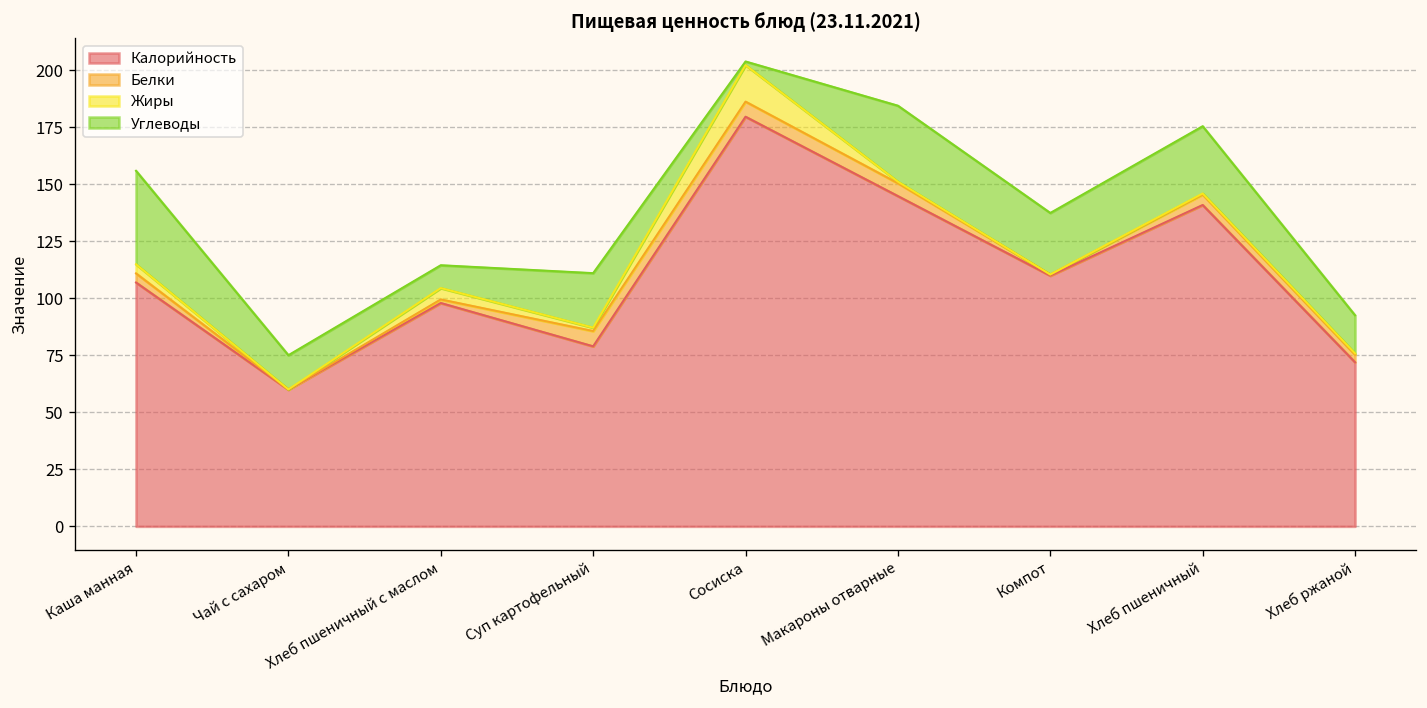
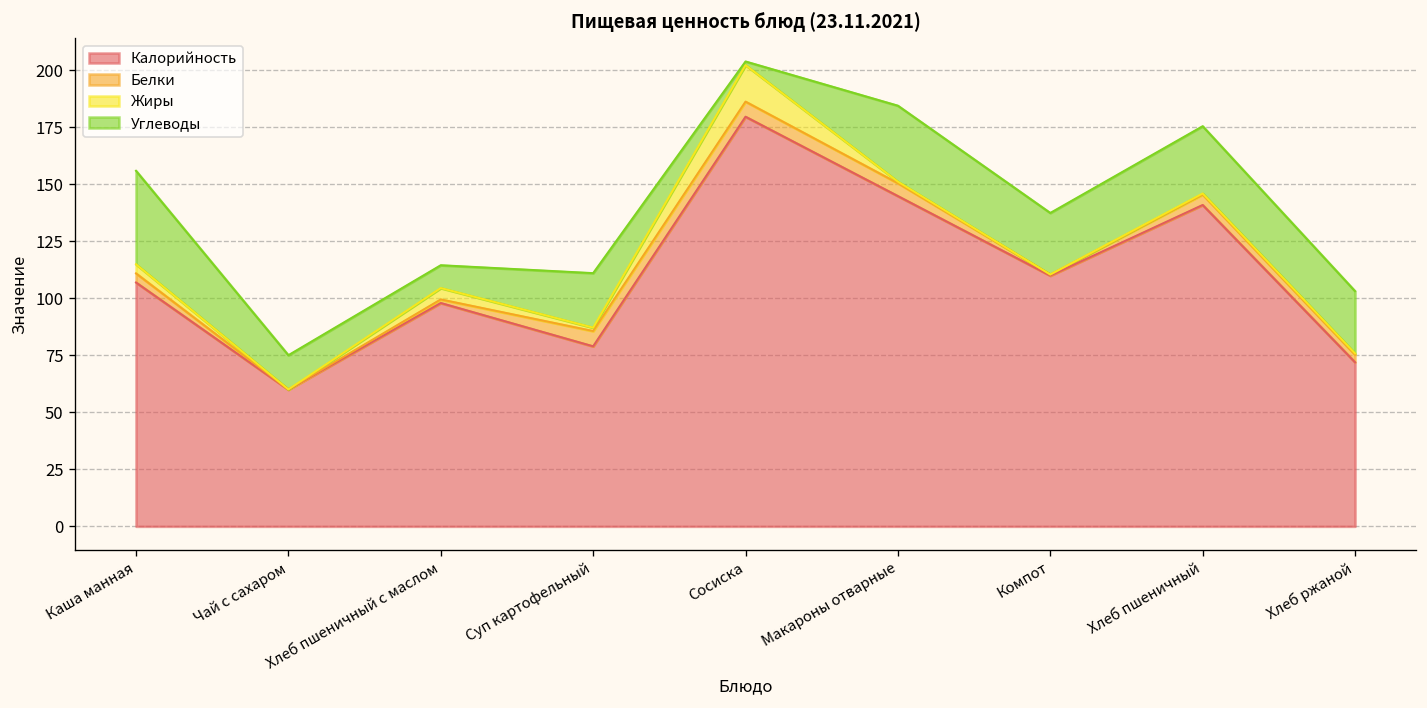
  {
    "Калорийность": {
      "Каша манная": 107,
      "Хлеб пшеничный с маслом": 98,
      "Суп картофельный": 79,
      "Сосиска": 180,
      "Макароны отварные": 145,
      "Хлеб пшеничный": 141,
      "Хлеб ржаной": 72
    },
    "Углеводы": {
      "Каша манная": 41,
      "Чай с сахаром": 15,
      "Хлеб пшеничный с маслом": 10,
      "Суп картофельный": 24,
      "Сосиска": 2,
      "Макароны отварные": 33,
      "Компот": 27,
      "Хлеб пшеничный": 30,
-     "Хлеб ржаной": 17
+     "Хлеб ржаной": 27
    }
  }
